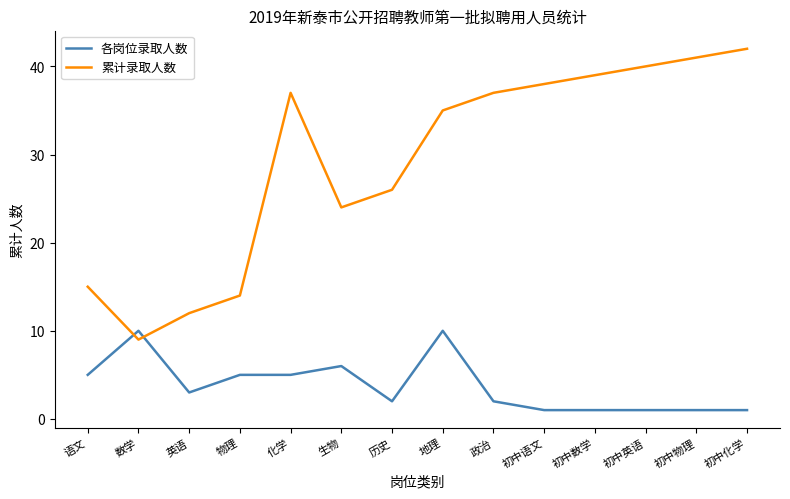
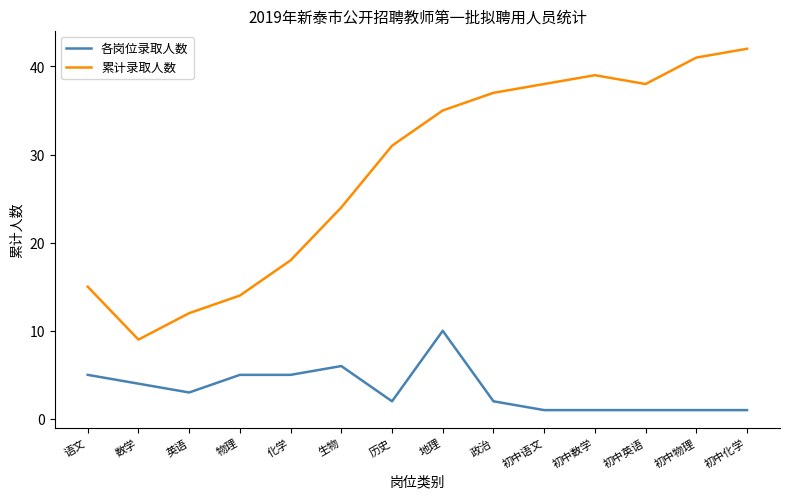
  {
    "各岗位录取人数": {
      "语文": 5,
-     "数学": 10,
+     "数学": 4,
      "英语": 3,
      "物理": 5,
      "化学": 5,
      "生物": 6,
      "历史": 2,
      "地理": 10,
      "政治": 2,
      "初中语文": 1,
      "初中数学": 1,
      "初中英语": 1,
      "初中物理": 1,
      "初中化学": 1
    },
    "累计录取人数": {
      "语文": 15,
      "数学": 9,
      "英语": 12,
      "物理": 14,
-     "化学": 37,
+     "化学": 18,
      "生物": 24,
-     "历史": 26,
+     "历史": 31,
      "地理": 35,
      "政治": 37,
      "初中语文": 38,
      "初中数学": 39,
-     "初中英语": 40,
+     "初中英语": 38,
      "初中物理": 41,
      "初中化学": 42
    }
  }
